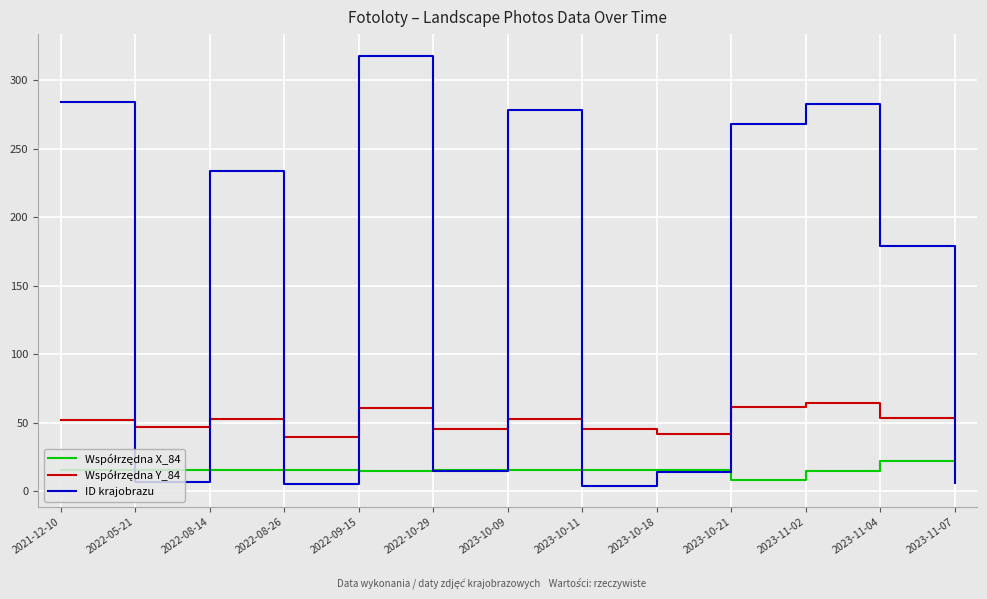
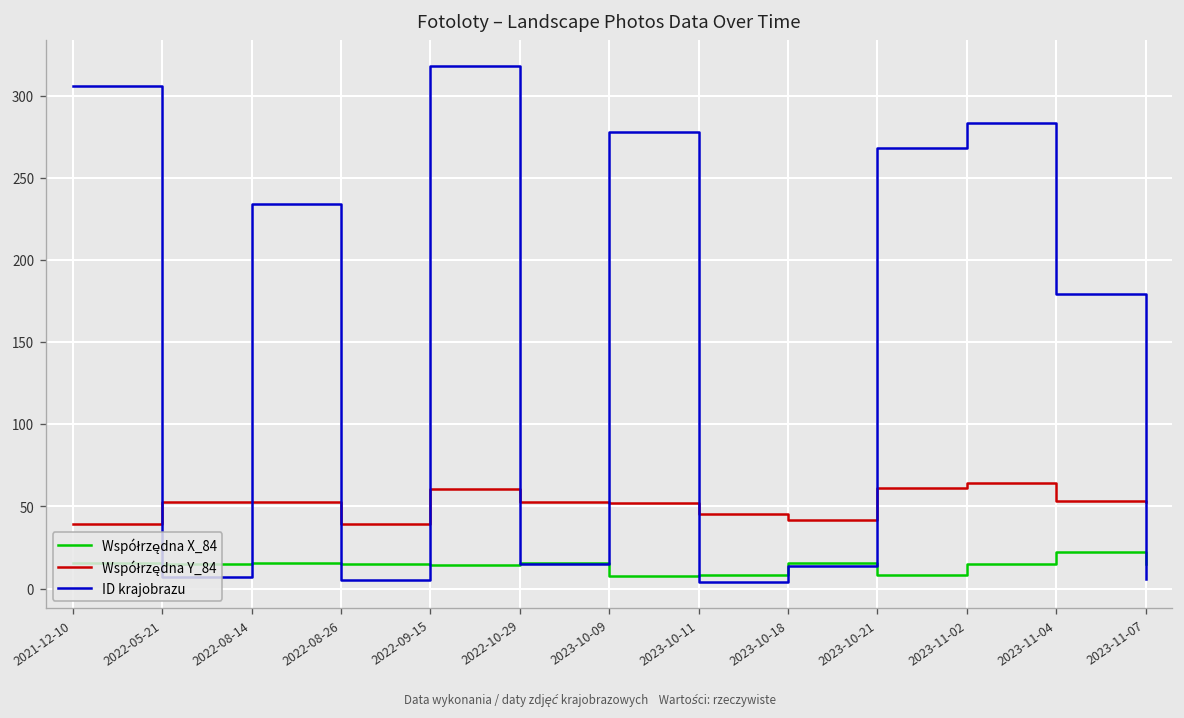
  {
    "Współrzędna X_84": {
      "2022-08-14": 16,
      "2022-08-26": 15,
      "2022-09-15": 15,
-     "2023-10-09": 16,
-     "2023-10-11": 15,
+     "2023-10-09": 8,
+     "2023-10-11": 8,
      "2023-10-21": 8,
      "2023-11-02": 15,
      "2023-11-04": 22,
      "2023-11-07": 15
    },
    "Współrzędna Y_84": {
-     "2021-12-10": 52,
-     "2022-05-21": 47,
+     "2021-12-10": 40,
+     "2022-05-21": 53,
      "2022-08-14": 53,
      "2022-08-26": 39,
      "2022-09-15": 60,
-     "2022-10-29": 45,
+     "2022-10-29": 53,
      "2023-10-09": 52,
      "2023-10-11": 45,
      "2023-10-18": 42,
      "2023-10-21": 61,
      "2023-11-02": 64,
      "2023-11-04": 53,
      "2023-11-07": 53
    },
    "ID krajobrazu": {
-     "2021-12-10": 284,
+     "2021-12-10": 306,
      "2022-08-14": 234,
      "2022-08-26": 5,
      "2022-09-15": 318,
      "2023-10-09": 278,
      "2023-10-11": 4,
      "2023-10-21": 268,
      "2023-11-02": 283,
      "2023-11-04": 179,
      "2023-11-07": 6
    }
  }
